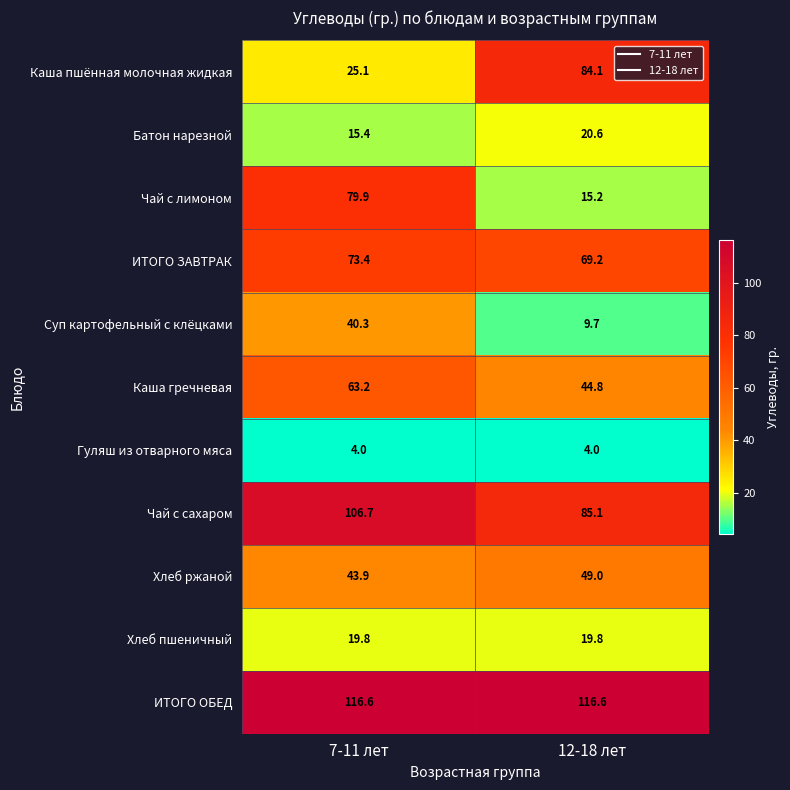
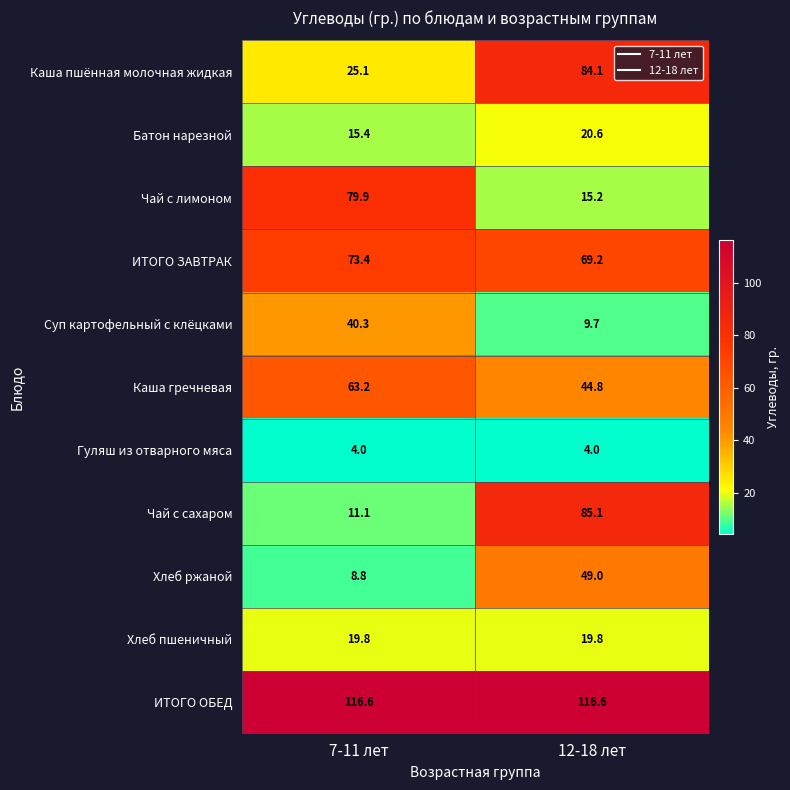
  {
    "Каша пшённая молочная жидкая": {
      "7-11 лет": 25.1,
      "12-18 лет": 84.1
    },
    "Батон нарезной": {
      "7-11 лет": 15.4,
      "12-18 лет": 20.6
    },
    "Чай с лимоном": {
      "7-11 лет": 79.9,
      "12-18 лет": 15.2
    },
    "ИТОГО ЗАВТРАК": {
      "7-11 лет": 73.4,
      "12-18 лет": 69.2
    },
    "Суп картофельный с клёцками": {
      "7-11 лет": 40.3,
      "12-18 лет": 9.7
    },
    "Каша гречневая": {
      "7-11 лет": 63.2,
      "12-18 лет": 44.8
    },
    "Гуляш из отварного мяса": {
      "7-11 лет": 4.0,
      "12-18 лет": 4.0
    },
    "Чай с сахаром": {
-     "7-11 лет": 106.7,
+     "7-11 лет": 11.1,
      "12-18 лет": 85.1
    },
    "Хлеб ржаной": {
-     "7-11 лет": 43.9,
+     "7-11 лет": 8.8,
      "12-18 лет": 49.0
    },
    "Хлеб пшеничный": {
      "7-11 лет": 19.8,
      "12-18 лет": 19.8
    },
    "ИТОГО ОБЕД": {
      "7-11 лет": 116.6,
      "12-18 лет": 116.6
    }
  }
